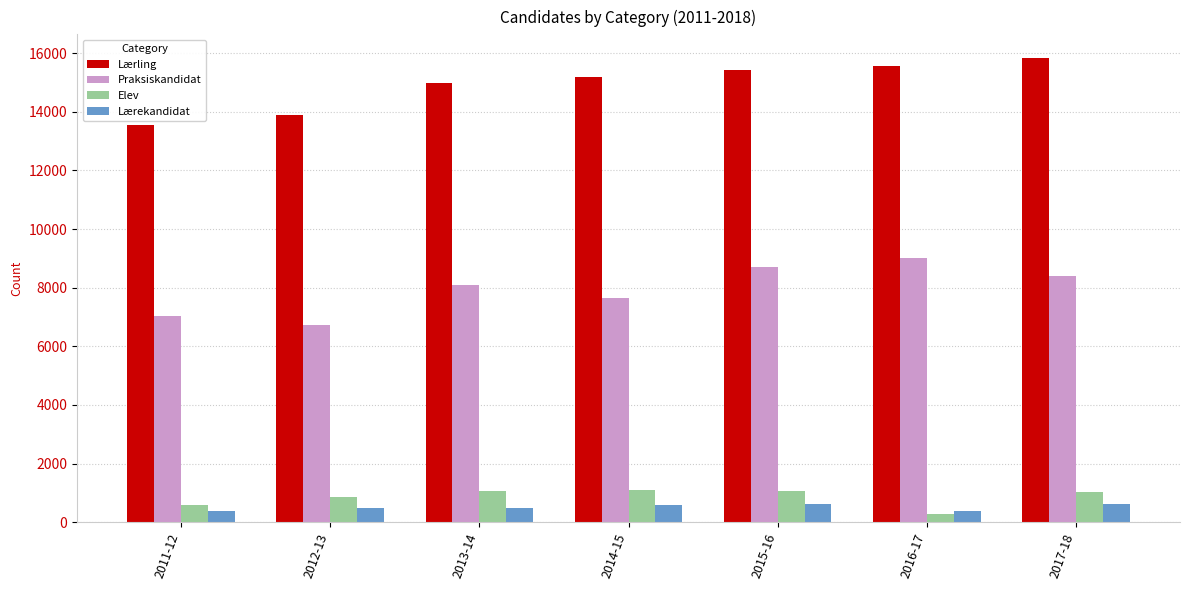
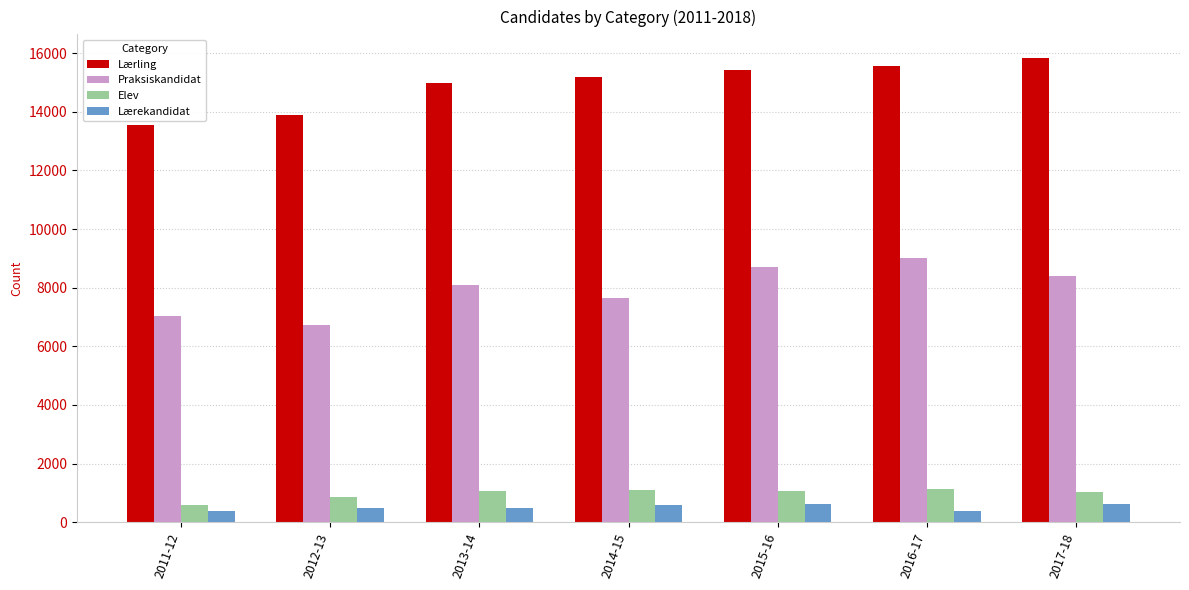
  {
    "Lærling": {
      "2011-12": 13500,
      "2012-13": 13900,
      "2013-14": 15000,
      "2014-15": 15200,
      "2015-16": 15400,
      "2016-17": 15500,
      "2017-18": 15800
    },
    "Praksiskandidat": {
      "2011-12": 7000,
      "2012-13": 6700,
      "2013-14": 8100,
      "2014-15": 7600,
      "2015-16": 8700,
      "2016-17": 9000,
      "2017-18": 8400
    },
    "Elev": {
      "2011-12": 600,
      "2012-13": 900,
      "2013-14": 1100,
      "2014-15": 1100,
      "2015-16": 1100,
-     "2016-17": 300,
+     "2016-17": 1100,
      "2017-18": 1000
    },
    "Lærekandidat": {
      "2011-12": 400,
      "2012-13": 500,
      "2013-14": 500,
      "2014-15": 600,
      "2015-16": 600,
      "2016-17": 400,
      "2017-18": 600
    }
  }
